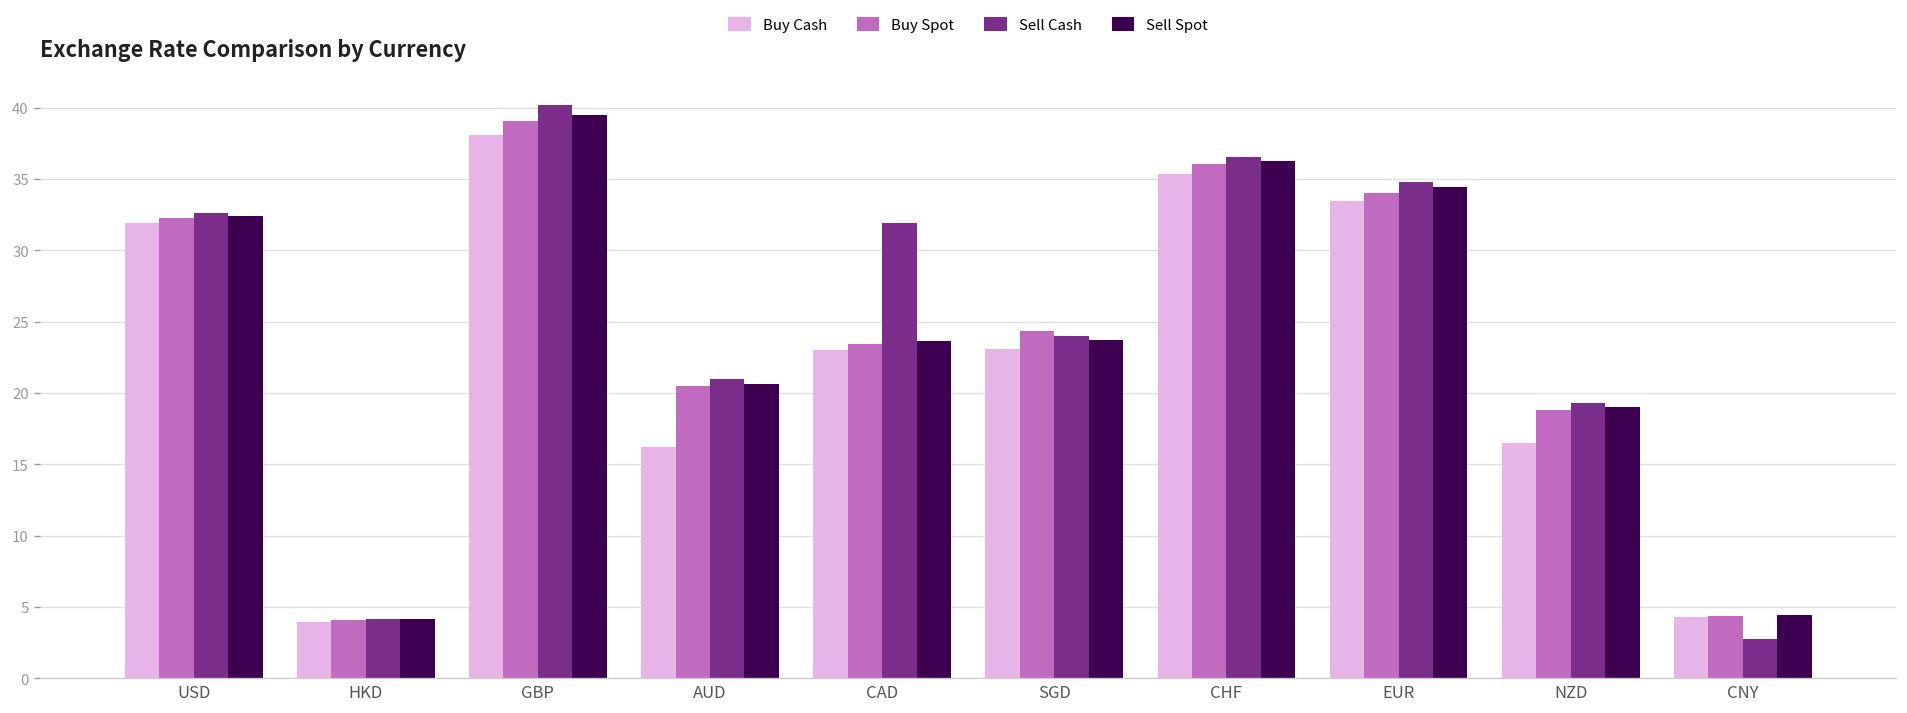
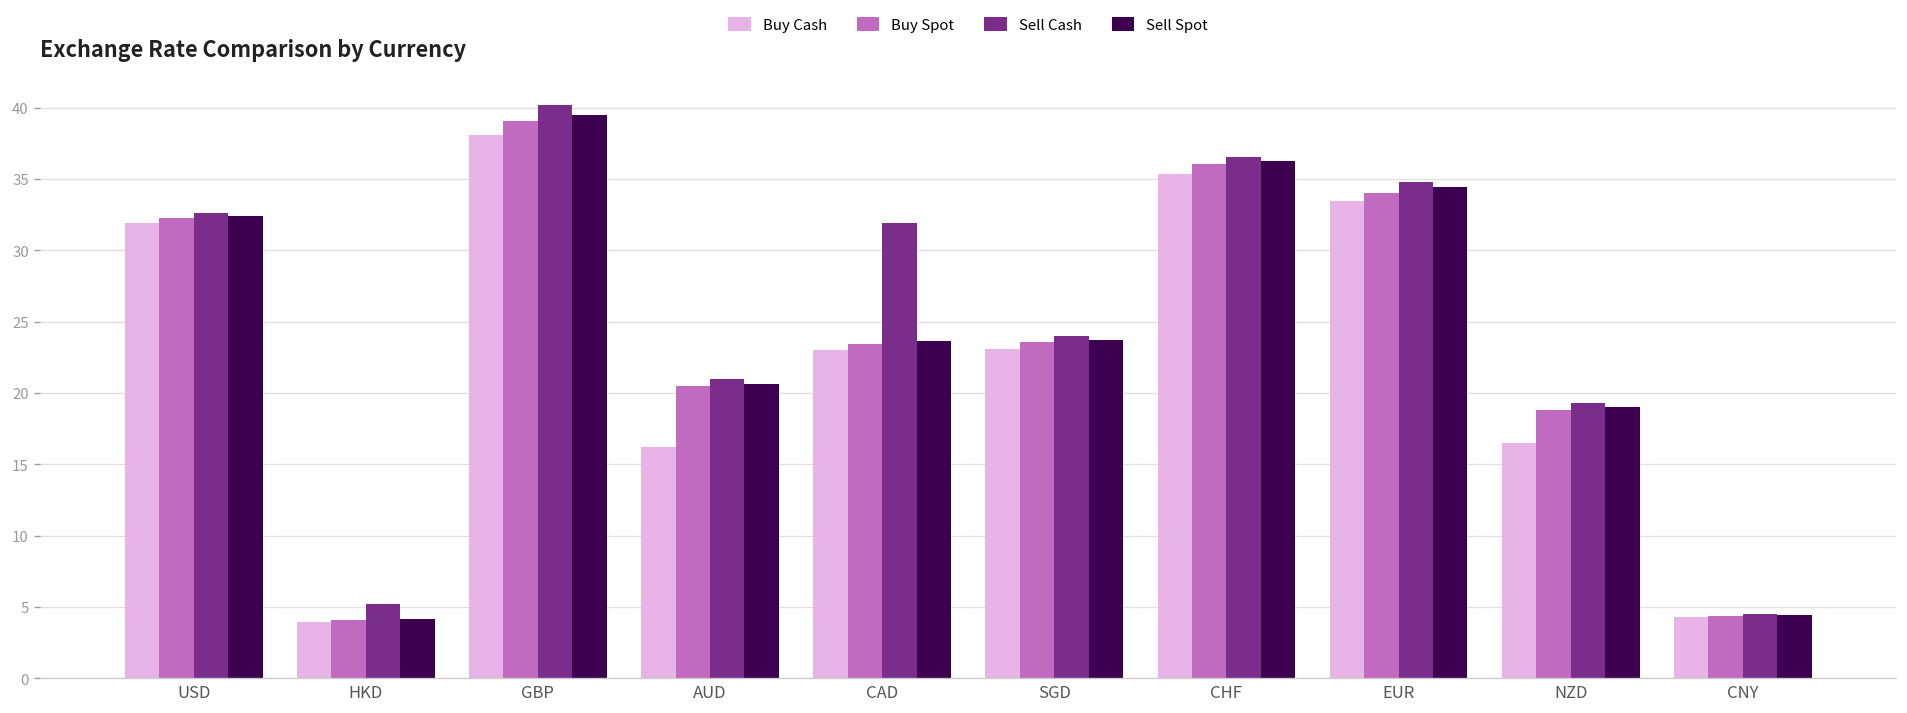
  {
    "Buy Cash": {
      "USD": 32.0,
      "HKD": 4.0,
      "GBP": 38.1,
      "AUD": 16.2,
      "CAD": 23.0,
      "SGD": 23.1,
      "CHF": 35.4,
      "EUR": 33.4,
      "NZD": 16.5,
      "CNY": 4.3
    },
    "Buy Spot": {
      "USD": 32.3,
      "HKD": 4.1,
      "GBP": 39.1,
      "AUD": 20.5,
      "CAD": 23.4,
-     "SGD": 24.3,
+     "SGD": 23.6,
      "CHF": 36.0,
      "EUR": 34.1,
      "NZD": 18.8,
      "CNY": 4.4
    },
    "Sell Cash": {
      "USD": 32.6,
-     "HKD": 4.2,
+     "HKD": 5.2,
      "GBP": 40.2,
      "AUD": 21.0,
      "CAD": 31.9,
      "SGD": 24.0,
      "CHF": 36.6,
      "EUR": 34.8,
      "NZD": 19.3,
-     "CNY": 2.7
+     "CNY": 4.5
    },
    "Sell Spot": {
      "USD": 32.4,
      "HKD": 4.2,
      "GBP": 39.5,
      "AUD": 20.7,
      "CAD": 23.6,
      "SGD": 23.7,
      "CHF": 36.3,
      "EUR": 34.5,
      "NZD": 19.0,
      "CNY": 4.4
    }
  }
